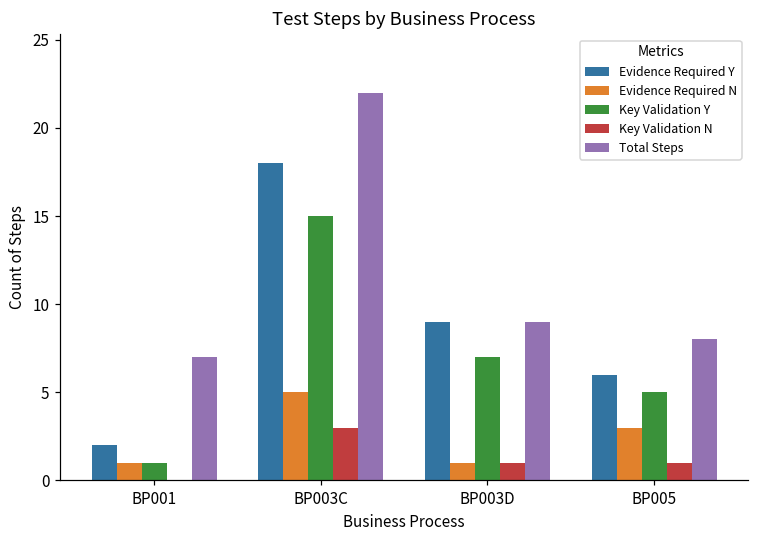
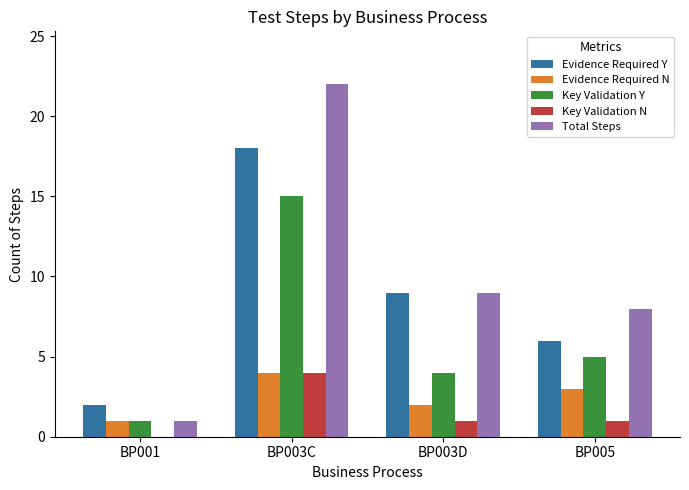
  {
    "Evidence Required Y": {
      "BP001": 2,
      "BP003C": 18,
      "BP003D": 9,
      "BP005": 6
    },
    "Evidence Required N": {
      "BP001": 1,
-     "BP003C": 5,
-     "BP003D": 1,
+     "BP003C": 4,
+     "BP003D": 2,
      "BP005": 3
    },
    "Key Validation Y": {
      "BP001": 1,
      "BP003C": 15,
-     "BP003D": 7,
+     "BP003D": 4,
      "BP005": 5
    },
    "Key Validation N": {
      "BP001": 0,
-     "BP003C": 3,
+     "BP003C": 4,
      "BP003D": 1,
      "BP005": 1
    },
    "Total Steps": {
-     "BP001": 7,
+     "BP001": 1,
      "BP003C": 22,
      "BP003D": 9,
      "BP005": 8
    }
  }
